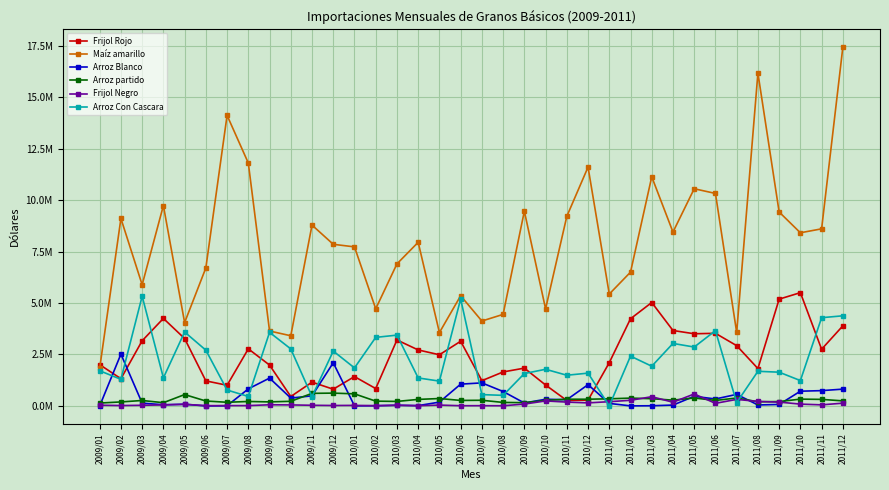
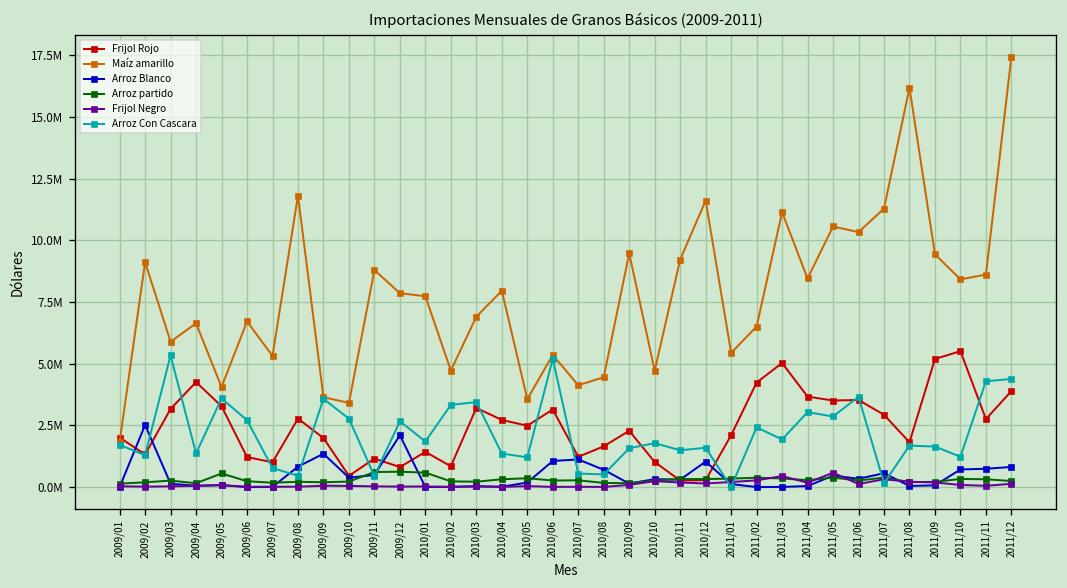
  {
    "Frijol Rojo": {
      "2009/01": 2000000,
      "2009/03": 3200000,
      "2009/04": 4300000,
      "2009/05": 3300000,
      "2009/06": 1200000,
      "2009/07": 1000000,
      "2009/08": 2800000,
      "2009/09": 2000000,
      "2009/11": 1200000,
      "2009/12": 800000,
      "2010/01": 1400000,
      "2010/02": 800000,
      "2010/03": 3200000,
      "2010/04": 2700000,
      "2010/05": 2500000,
      "2010/06": 3100000,
      "2010/08": 1700000,
-     "2010/09": 1800000,
+     "2010/09": 2300000,
      "2010/10": 1000000,
      "2011/01": 2100000,
      "2011/02": 4200000,
      "2011/03": 5000000,
      "2011/04": 3700000,
      "2011/05": 3500000,
      "2011/06": 3500000,
      "2011/07": 2900000,
      "2011/08": 1800000,
      "2011/09": 5200000,
      "2011/10": 5500000,
      "2011/11": 2800000,
      "2011/12": 3900000
    },
    "Maíz amarillo": {
      "2009/01": 1800000,
      "2009/02": 9100000,
      "2009/03": 5900000,
-     "2009/04": 9700000,
+     "2009/04": 6600000,
      "2009/05": 4100000,
      "2009/06": 6700000,
-     "2009/07": 14100000,
+     "2009/07": 5300000,
      "2009/08": 11800000,
      "2009/10": 3400000,
      "2009/11": 8800000,
      "2009/12": 7900000,
      "2010/01": 7700000,
      "2010/02": 4700000,
      "2010/03": 6900000,
      "2010/04": 8000000,
      "2010/05": 3600000,
      "2010/06": 5400000,
      "2010/07": 4100000,
      "2010/08": 4500000,
      "2010/09": 9500000,
      "2010/10": 4700000,
      "2010/11": 9200000,
      "2010/12": 11600000,
      "2011/01": 5400000,
      "2011/02": 6500000,
      "2011/03": 11100000,
      "2011/04": 8500000,
      "2011/05": 10600000,
      "2011/06": 10300000,
-     "2011/07": 3600000,
+     "2011/07": 11300000,
      "2011/08": 16200000,
      "2011/09": 9400000,
      "2011/10": 8400000,
      "2011/11": 8600000,
      "2011/12": 17400000
    },
    "Arroz Blanco": {
      "2009/02": 2500000,
      "2009/08": 800000,
      "2009/09": 1400000,
      "2009/12": 2100000,
      "2010/05": 200000,
      "2010/06": 1100000,
      "2010/08": 700000,
      "2010/12": 1000000,
      "2011/02": 0,
      "2011/03": 0,
      "2011/04": 0,
      "2011/07": 600000,
      "2011/08": 0,
      "2011/10": 700000,
      "2011/11": 700000,
      "2011/12": 800000
    },
    "Arroz partido": {
      "2009/02": 200000,
      "2009/03": 300000,
      "2009/05": 600000,
      "2009/06": 200000,
      "2009/07": 200000,
      "2009/08": 200000,
      "2009/09": 200000,
      "2009/10": 200000,
      "2009/12": 600000,
      "2010/01": 600000,
      "2010/02": 200000,
      "2010/03": 200000,
      "2010/04": 300000,
      "2010/05": 400000,
      "2010/06": 300000,
      "2010/07": 300000,
      "2010/08": 200000,
      "2011/01": 300000,
      "2011/10": 300000,
      "2011/11": 300000
    },
    "Frijol Negro": {
      "2009/02": 0,
      "2009/08": 0,
      "2009/09": 100000,
      "2009/10": 0,
      "2009/11": 0,
      "2009/12": 0,
      "2010/05": 0,
      "2010/06": 0,
      "2010/07": 0,
      "2010/08": 0,
      "2010/12": 100000,
      "2011/06": 100000,
      "2011/10": 100000,
      "2011/11": 100000
    },
    "Arroz Con Cascara": {
      "2009/01": 1700000,
      "2009/03": 5300000,
      "2009/04": 1400000,
      "2009/05": 3600000,
      "2009/06": 2700000,
      "2009/07": 800000,
      "2009/08": 500000,
      "2009/10": 2800000,
      "2009/12": 2700000,
      "2010/01": 1800000,
      "2010/02": 3300000,
      "2010/03": 3400000,
      "2010/04": 1400000,
      "2010/05": 1200000,
      "2010/06": 5200000,
      "2010/07": 500000,
      "2010/08": 500000,
      "2010/09": 1600000,
      "2010/10": 1800000,
      "2010/11": 1500000,
      "2010/12": 1600000,
      "2011/02": 2400000,
      "2011/03": 1900000,
      "2011/04": 3000000,
      "2011/05": 2900000,
      "2011/06": 3700000,
      "2011/07": 200000,
      "2011/08": 1700000,
      "2011/09": 1600000,
      "2011/10": 1200000,
      "2011/11": 4300000,
      "2011/12": 4400000
    }
  }
